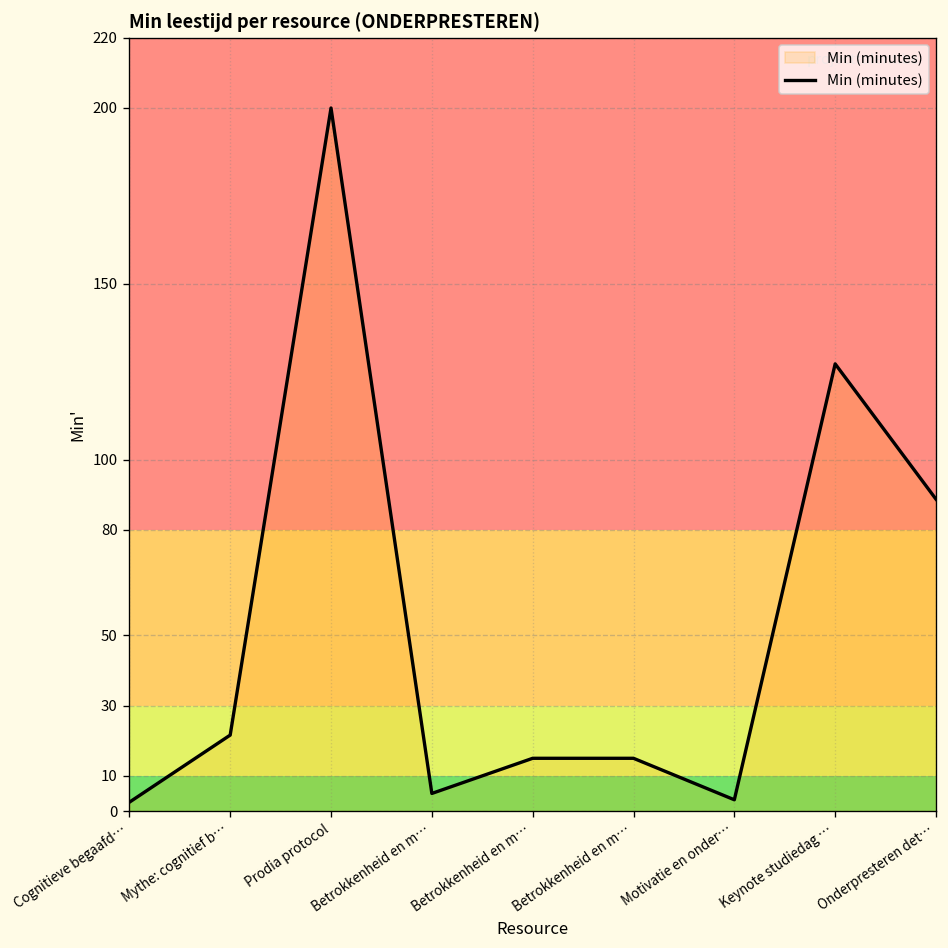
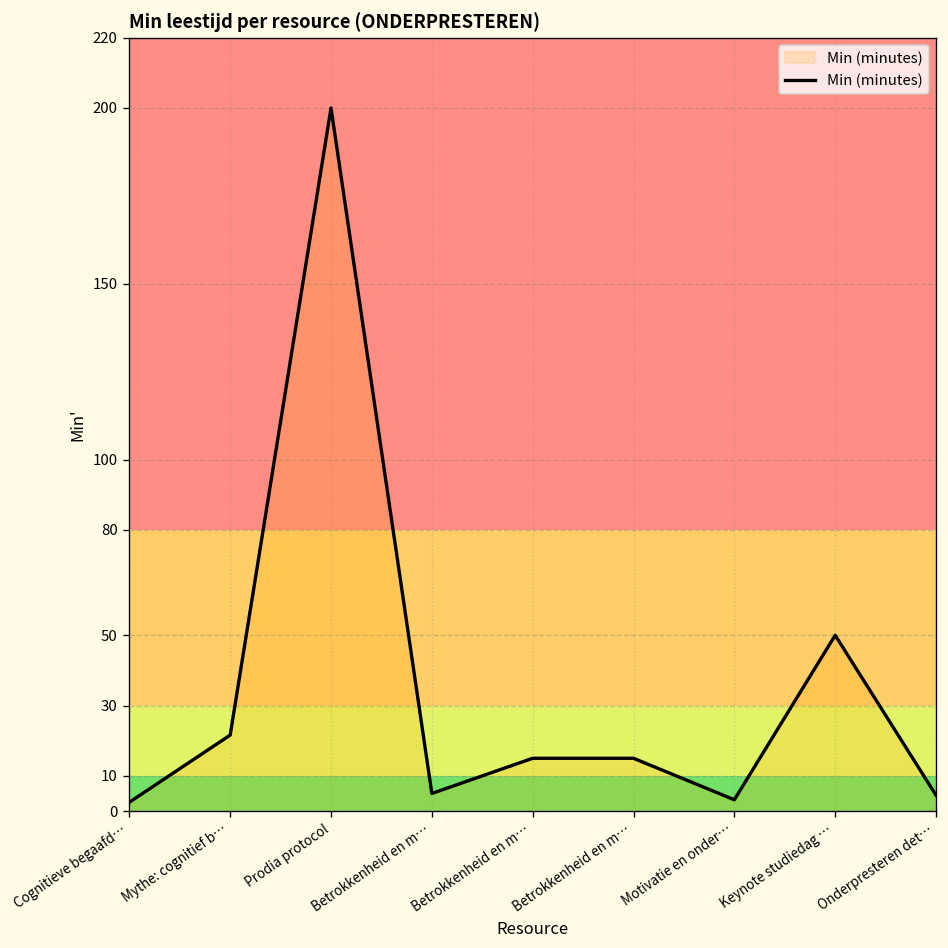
  {
    "Cognitieve begaafd…": 3,
    "Mythe: cognitief b…": 22,
    "Prodia protocol": 200,
    "Motivatie en onder…": 3,
-   "Keynote studiedag …": 127,
-   "Onderpresteren det…": 89
+   "Keynote studiedag …": 50,
+   "Onderpresteren det…": 5
  }
